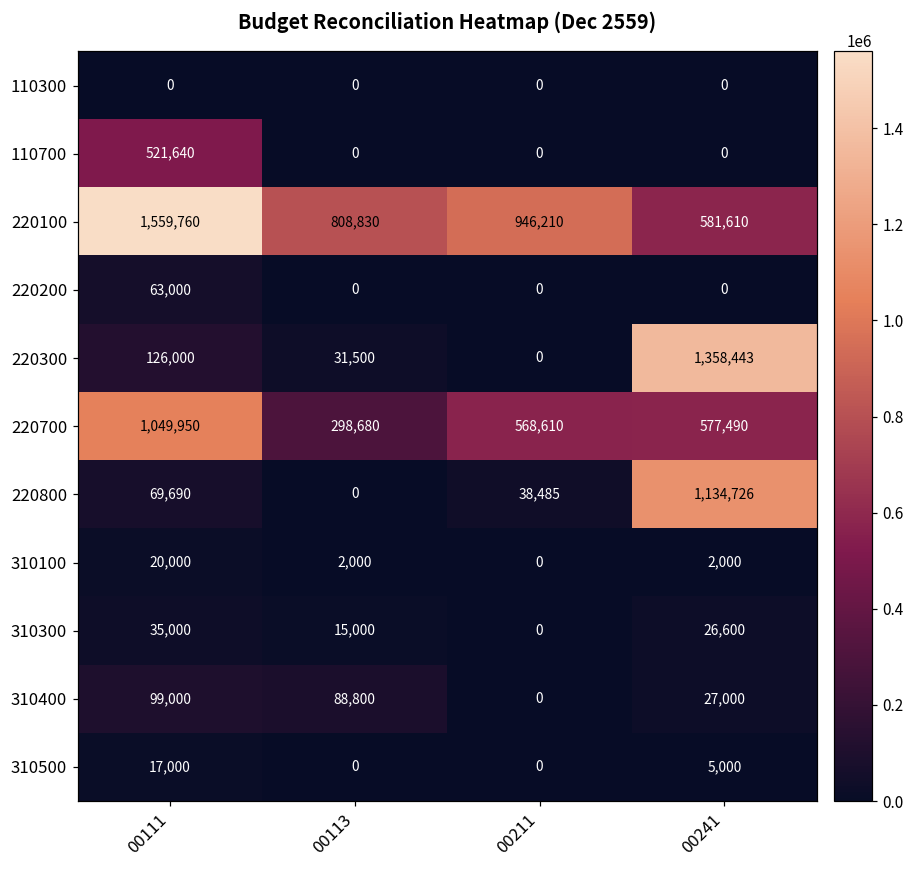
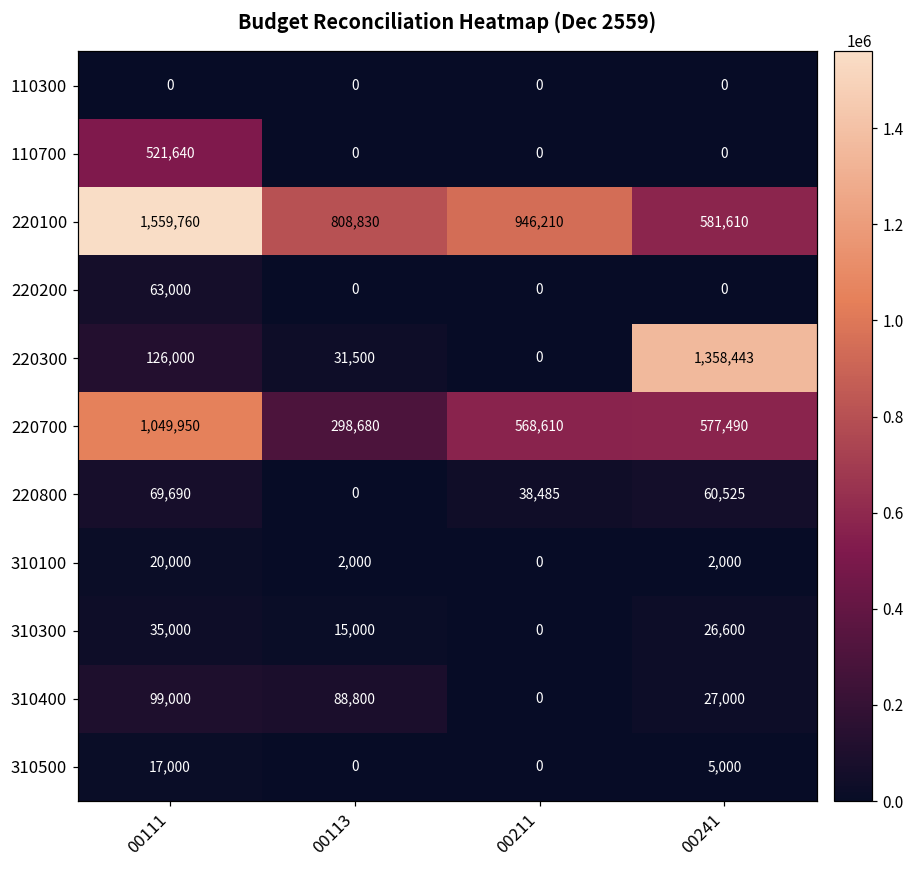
  {
    "110300": {
      "00111": "0",
      "00113": "0",
      "00211": "0",
      "00241": "0"
    },
    "110700": {
      "00111": "521,640",
      "00113": "0",
      "00211": "0",
      "00241": "0"
    },
    "220100": {
      "00111": "1,559,760",
      "00113": "808,830",
      "00211": "946,210",
      "00241": "581,610"
    },
    "220200": {
      "00111": "63,000",
      "00113": "0",
      "00211": "0",
      "00241": "0"
    },
    "220300": {
      "00111": "126,000",
      "00113": "31,500",
      "00211": "0",
      "00241": "1,358,443"
    },
    "220700": {
      "00111": "1,049,950",
      "00113": "298,680",
      "00211": "568,610",
      "00241": "577,490"
    },
    "220800": {
      "00111": "69,690",
      "00113": "0",
      "00211": "38,485",
-     "00241": "1,134,726"
+     "00241": "60,525"
    },
    "310100": {
      "00111": "20,000",
      "00113": "2,000",
      "00211": "0",
      "00241": "2,000"
    },
    "310300": {
      "00111": "35,000",
      "00113": "15,000",
      "00211": "0",
      "00241": "26,600"
    },
    "310400": {
      "00111": "99,000",
      "00113": "88,800",
      "00211": "0",
      "00241": "27,000"
    },
    "310500": {
      "00111": "17,000",
      "00113": "0",
      "00211": "0",
      "00241": "5,000"
    }
  }
